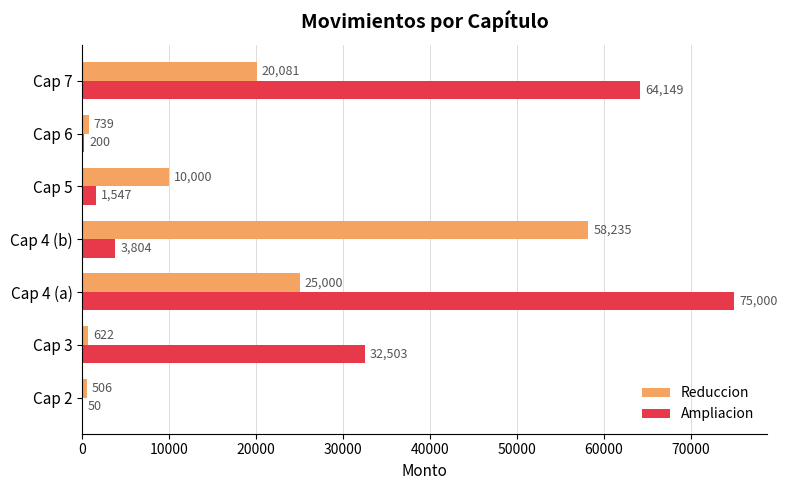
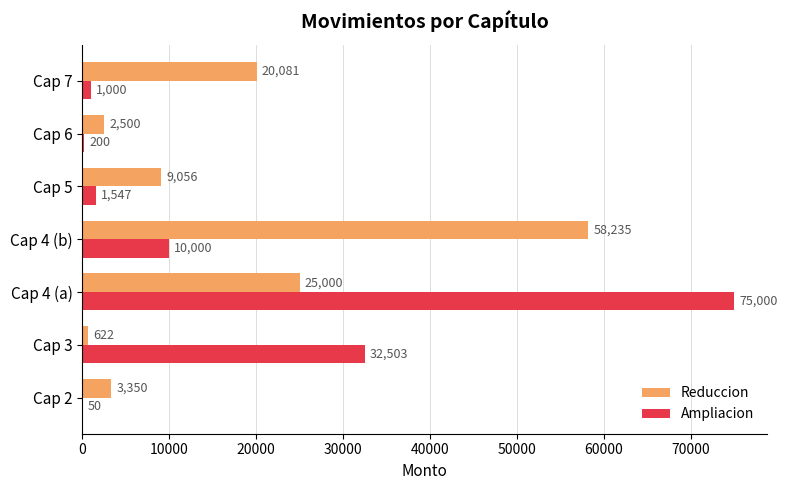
  {
    "Reduccion": {
      "Cap 7": "20,081",
-     "Cap 6": "739",
-     "Cap 5": "10,000",
+     "Cap 6": "2,500",
+     "Cap 5": "9,056",
      "Cap 4 (b)": "58,235",
      "Cap 4 (a)": "25,000",
      "Cap 3": "622",
-     "Cap 2": "506"
+     "Cap 2": "3,350"
    },
    "Ampliacion": {
-     "Cap 7": "64,149",
+     "Cap 7": "1,000",
      "Cap 6": "200",
      "Cap 5": "1,547",
-     "Cap 4 (b)": "3,804",
+     "Cap 4 (b)": "10,000",
      "Cap 4 (a)": "75,000",
      "Cap 3": "32,503",
      "Cap 2": "50"
    }
  }
